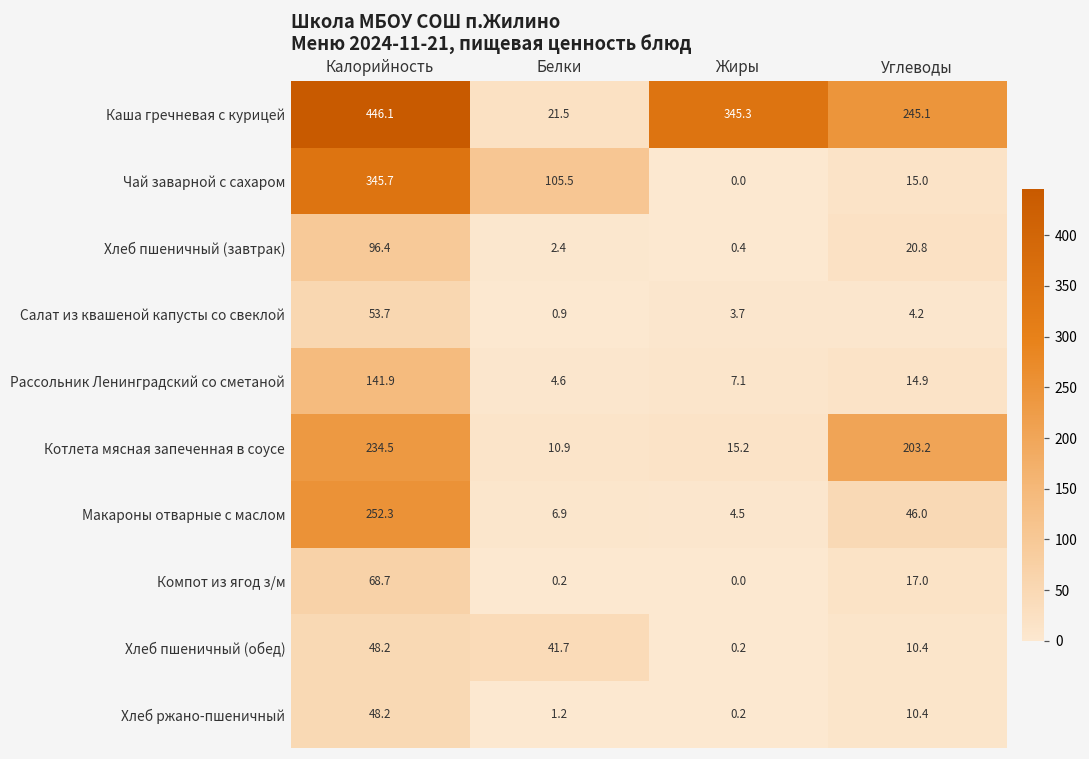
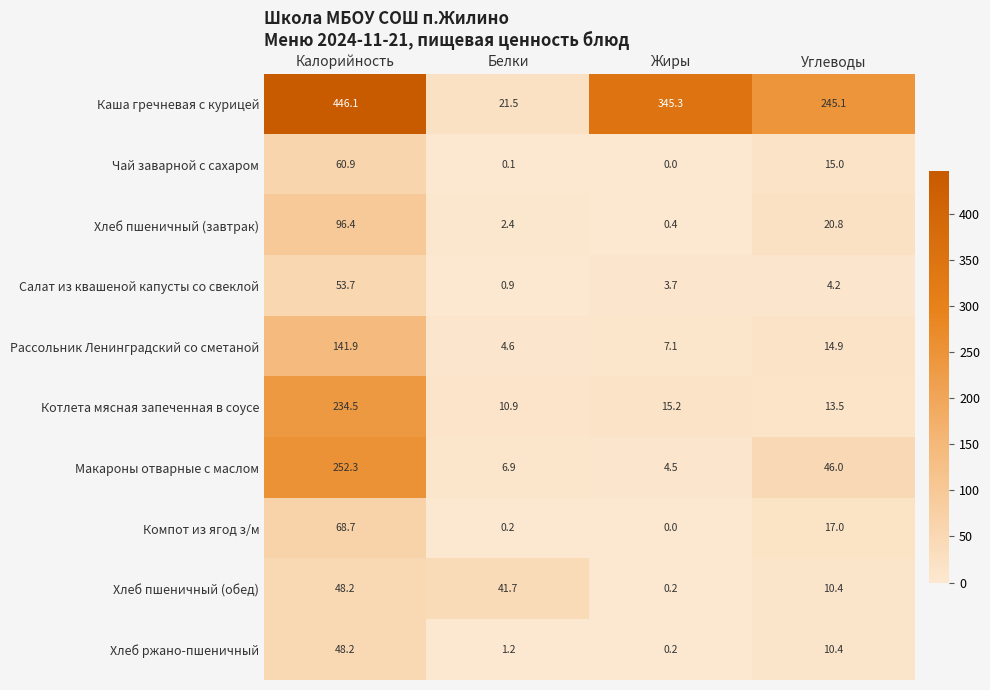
  {
    "Каша гречневая с курицей": {
      "Калорийность": 446.1,
      "Белки": 21.5,
      "Жиры": 345.3,
      "Углеводы": 245.1
    },
    "Чай заварной с сахаром": {
-     "Калорийность": 345.7,
-     "Белки": 105.5,
+     "Калорийность": 60.9,
+     "Белки": 0.1,
      "Жиры": 0.0,
      "Углеводы": 15.0
    },
    "Хлеб пшеничный (завтрак)": {
      "Калорийность": 96.4,
      "Белки": 2.4,
      "Жиры": 0.4,
      "Углеводы": 20.8
    },
    "Салат из квашеной капусты со свеклой": {
      "Калорийность": 53.7,
      "Белки": 0.9,
      "Жиры": 3.7,
      "Углеводы": 4.2
    },
    "Рассольник Ленинградский со сметаной": {
      "Калорийность": 141.9,
      "Белки": 4.6,
      "Жиры": 7.1,
      "Углеводы": 14.9
    },
    "Котлета мясная запеченная в соусе": {
      "Калорийность": 234.5,
      "Белки": 10.9,
      "Жиры": 15.2,
-     "Углеводы": 203.2
+     "Углеводы": 13.5
    },
    "Макароны отварные с маслом": {
      "Калорийность": 252.3,
      "Белки": 6.9,
      "Жиры": 4.5,
      "Углеводы": 46.0
    },
    "Компот из ягод з/м": {
      "Калорийность": 68.7,
      "Белки": 0.2,
      "Жиры": 0.0,
      "Углеводы": 17.0
    },
    "Хлеб пшеничный (обед)": {
      "Калорийность": 48.2,
      "Белки": 41.7,
      "Жиры": 0.2,
      "Углеводы": 10.4
    },
    "Хлеб ржано-пшеничный": {
      "Калорийность": 48.2,
      "Белки": 1.2,
      "Жиры": 0.2,
      "Углеводы": 10.4
    }
  }
